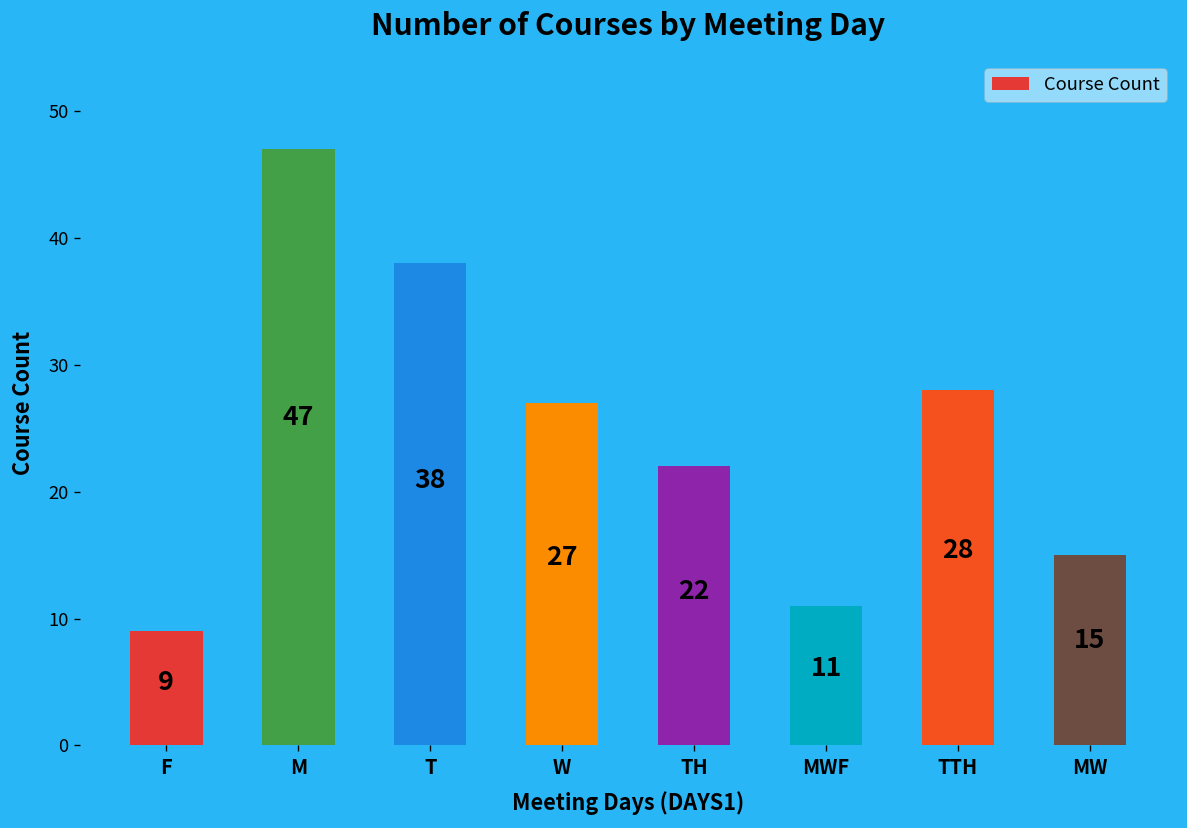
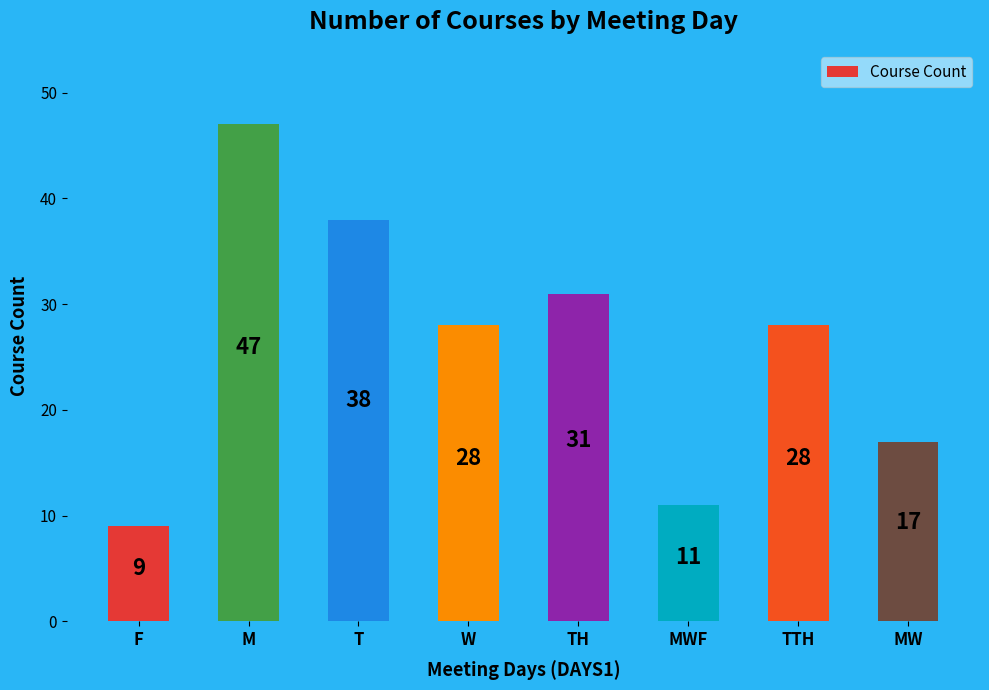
  {
    "F": 9,
    "M": 47,
    "T": 38,
-   "W": 27,
-   "TH": 22,
+   "W": 28,
+   "TH": 31,
    "MWF": 11,
    "TTH": 28,
-   "MW": 15
+   "MW": 17
  }
